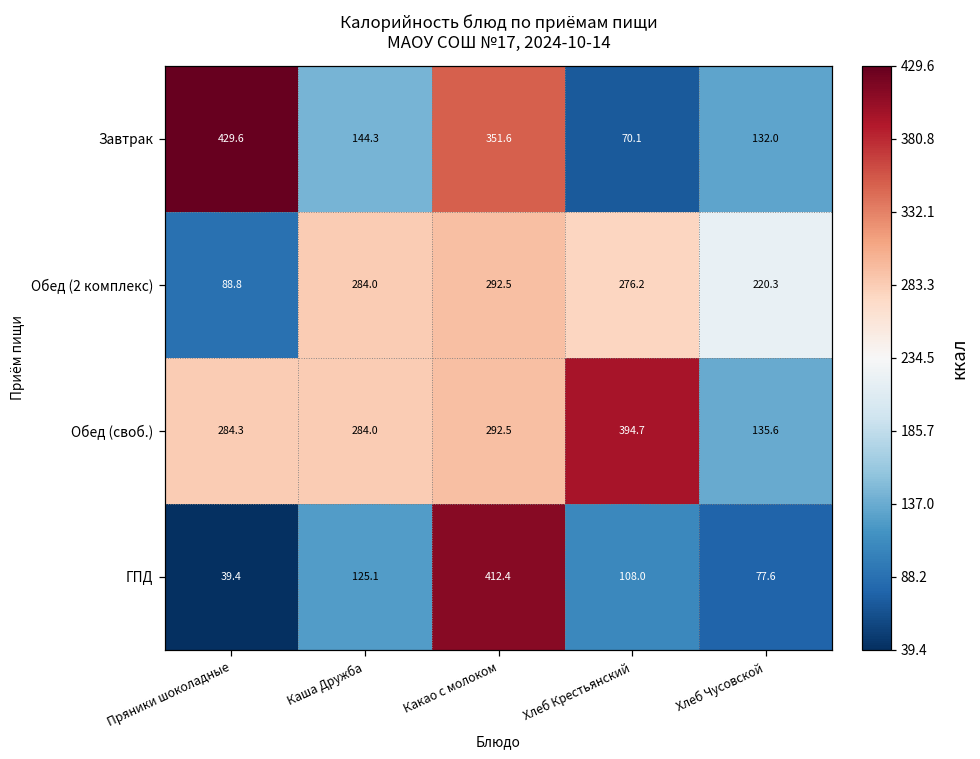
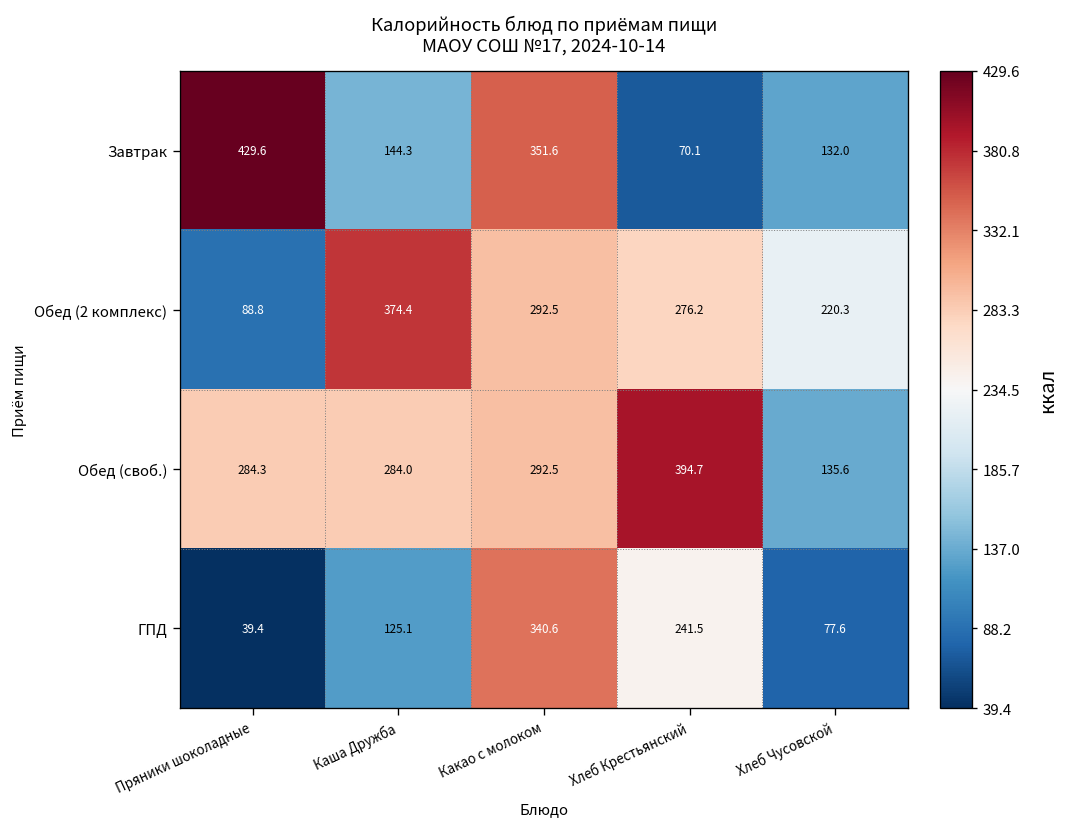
  {
    "Завтрак": {
      "Пряники шоколадные": 429.6,
      "Каша Дружба": 144.3,
      "Какао с молоком": 351.6,
      "Хлеб Крестьянский": 70.1,
      "Хлеб Чусовской": 132.0
    },
    "Обед (2 комплекс)": {
      "Пряники шоколадные": 88.8,
-     "Каша Дружба": 284.0,
+     "Каша Дружба": 374.4,
      "Какао с молоком": 292.5,
      "Хлеб Крестьянский": 276.2,
      "Хлеб Чусовской": 220.3
    },
    "Обед (своб.)": {
      "Пряники шоколадные": 284.3,
      "Каша Дружба": 284.0,
      "Какао с молоком": 292.5,
      "Хлеб Крестьянский": 394.7,
      "Хлеб Чусовской": 135.6
    },
    "ГПД": {
      "Пряники шоколадные": 39.4,
      "Каша Дружба": 125.1,
-     "Какао с молоком": 412.4,
-     "Хлеб Крестьянский": 108.0,
+     "Какао с молоком": 340.6,
+     "Хлеб Крестьянский": 241.5,
      "Хлеб Чусовской": 77.6
    }
  }
